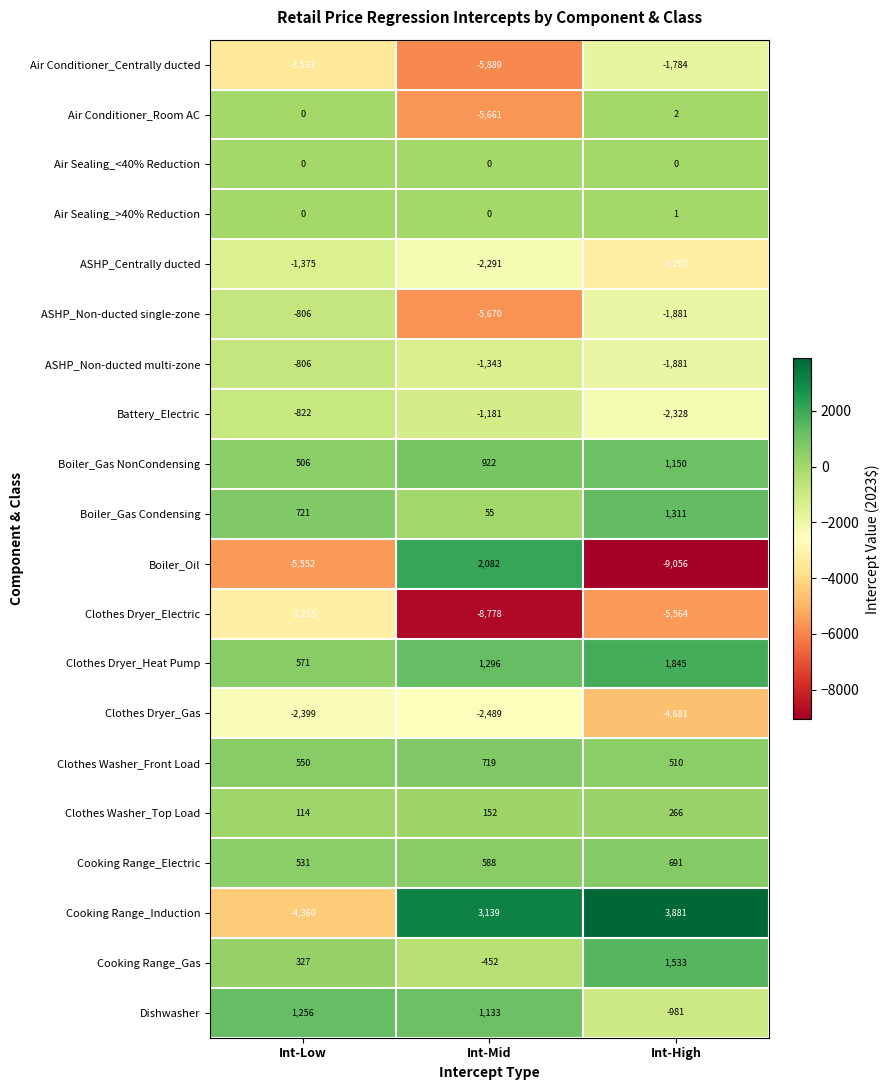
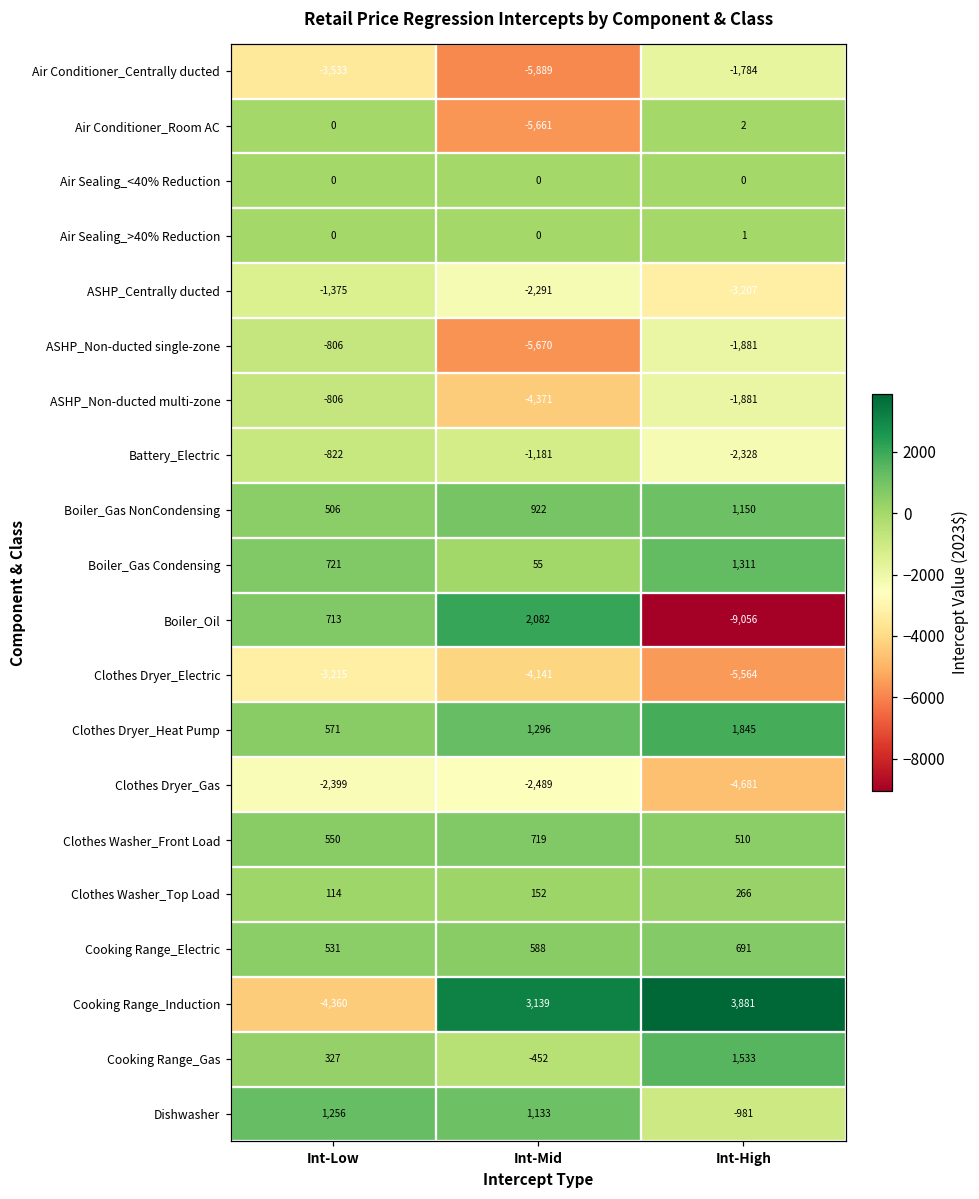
  {
    "Air Conditioner_Centrally ducted": {
      "Int-Low": "-3,533",
      "Int-Mid": "-5,889",
      "Int-High": "-1,784"
    },
    "Air Conditioner_Room AC": {
      "Int-Low": "0",
      "Int-Mid": "-5,661",
      "Int-High": "2"
    },
    "Air Sealing_<40% Reduction": {
      "Int-Low": "0",
      "Int-Mid": "0",
      "Int-High": "0"
    },
    "Air Sealing_>40% Reduction": {
      "Int-Low": "0",
      "Int-Mid": "0",
      "Int-High": "1"
    },
    "ASHP_Centrally ducted": {
      "Int-Low": "-1,375",
      "Int-Mid": "-2,291",
      "Int-High": "-3,207"
    },
    "ASHP_Non-ducted single-zone": {
      "Int-Low": "-806",
      "Int-Mid": "-5,670",
      "Int-High": "-1,881"
    },
    "ASHP_Non-ducted multi-zone": {
      "Int-Low": "-806",
-     "Int-Mid": "-1,343",
+     "Int-Mid": "-4,371",
      "Int-High": "-1,881"
    },
    "Battery_Electric": {
      "Int-Low": "-822",
      "Int-Mid": "-1,181",
      "Int-High": "-2,328"
    },
    "Boiler_Gas NonCondensing": {
      "Int-Low": "506",
      "Int-Mid": "922",
      "Int-High": "1,150"
    },
    "Boiler_Gas Condensing": {
      "Int-Low": "721",
      "Int-Mid": "55",
      "Int-High": "1,311"
    },
    "Boiler_Oil": {
-     "Int-Low": "-5,552",
+     "Int-Low": "713",
      "Int-Mid": "2,082",
      "Int-High": "-9,056"
    },
    "Clothes Dryer_Electric": {
      "Int-Low": "-3,215",
-     "Int-Mid": "-8,778",
+     "Int-Mid": "-4,141",
      "Int-High": "-5,564"
    },
    "Clothes Dryer_Heat Pump": {
      "Int-Low": "571",
      "Int-Mid": "1,296",
      "Int-High": "1,845"
    },
    "Clothes Dryer_Gas": {
      "Int-Low": "-2,399",
      "Int-Mid": "-2,489",
      "Int-High": "-4,681"
    },
    "Clothes Washer_Front Load": {
      "Int-Low": "550",
      "Int-Mid": "719",
      "Int-High": "510"
    },
    "Clothes Washer_Top Load": {
      "Int-Low": "114",
      "Int-Mid": "152",
      "Int-High": "266"
    },
    "Cooking Range_Electric": {
      "Int-Low": "531",
      "Int-Mid": "588",
      "Int-High": "691"
    },
    "Cooking Range_Induction": {
      "Int-Low": "-4,360",
      "Int-Mid": "3,139",
      "Int-High": "3,881"
    },
    "Cooking Range_Gas": {
      "Int-Low": "327",
      "Int-Mid": "-452",
      "Int-High": "1,533"
    },
    "Dishwasher": {
      "Int-Low": "1,256",
      "Int-Mid": "1,133",
      "Int-High": "-981"
    }
  }
